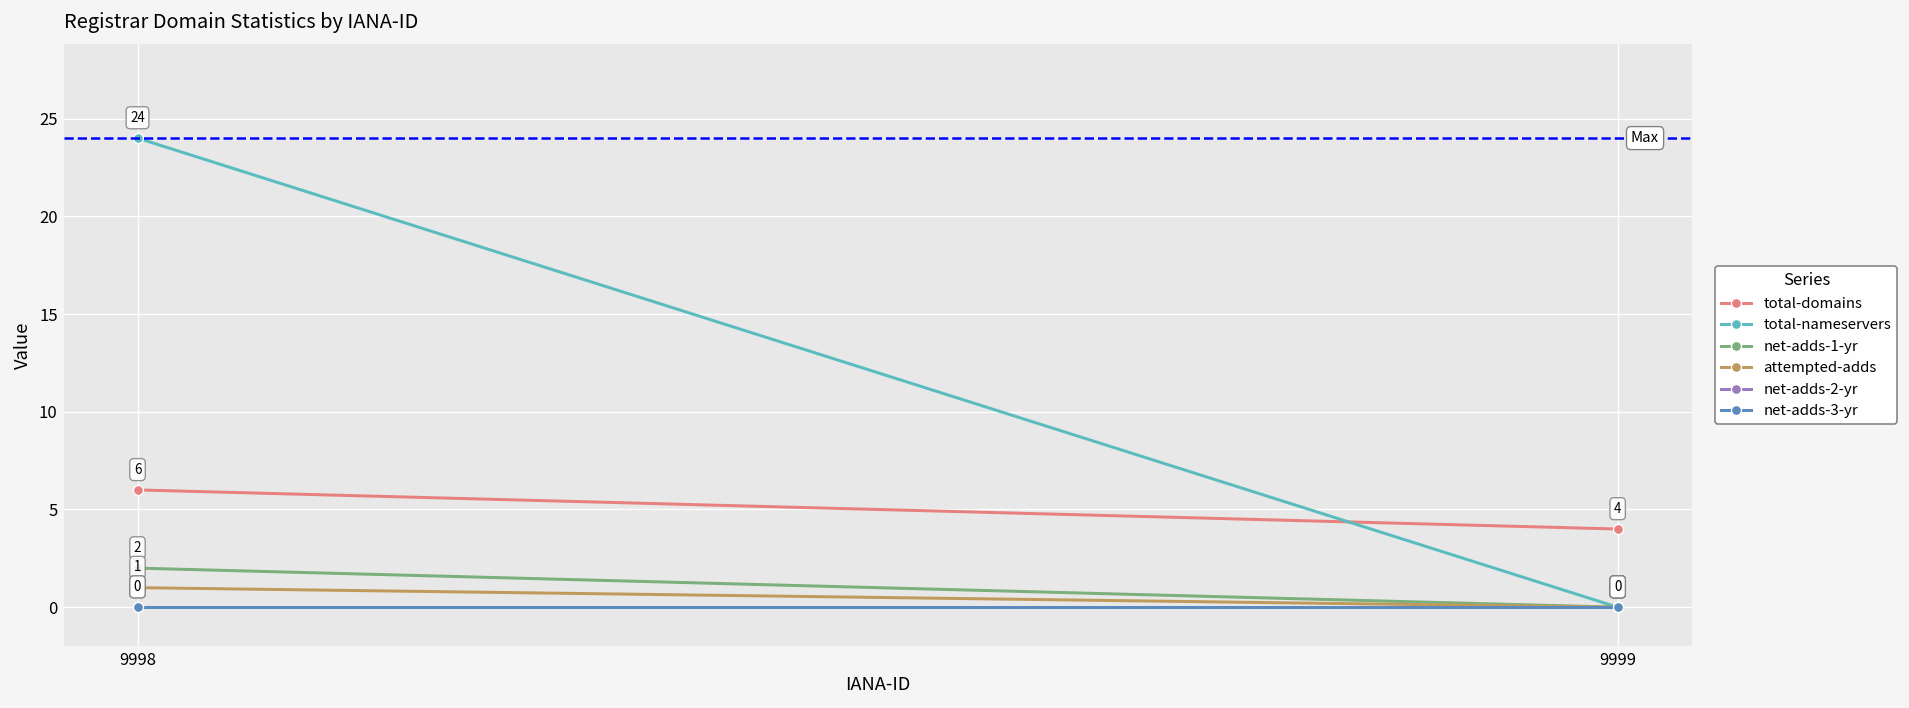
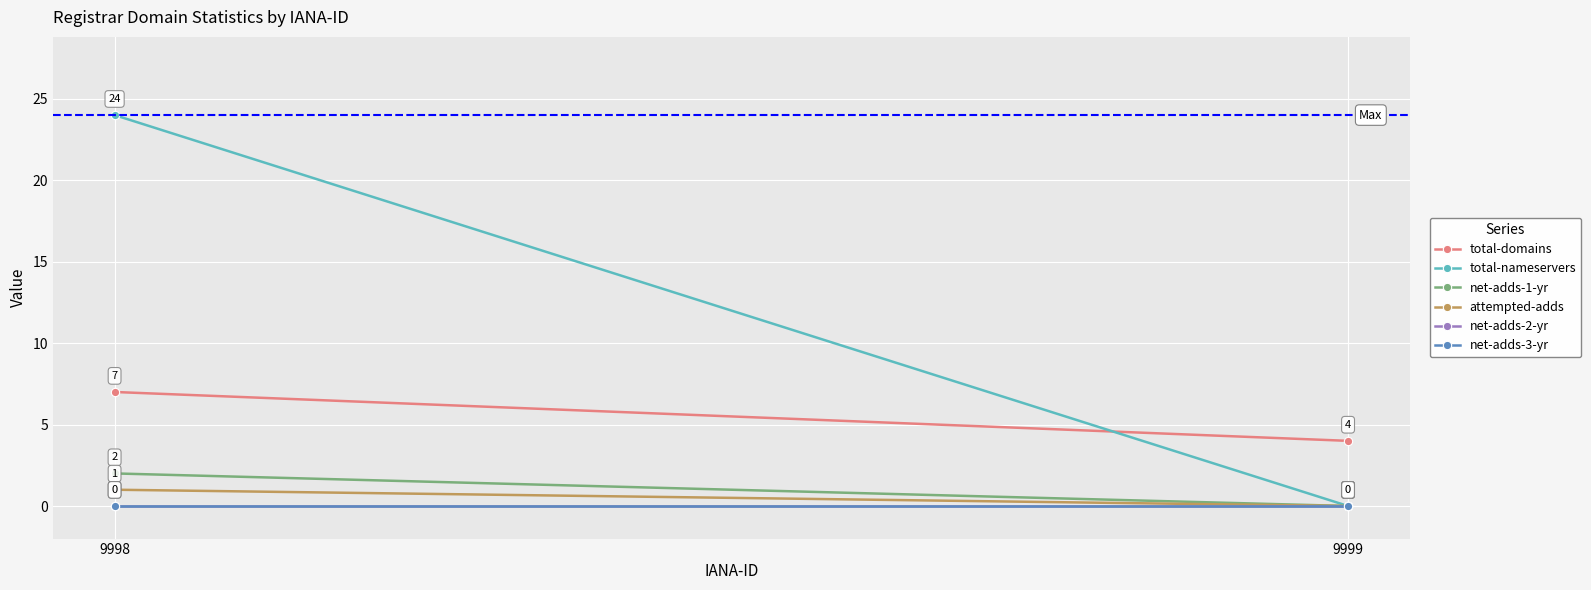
  {
    "total-domains": {
-     "9998": 6
+     "9998": 7
    }
  }
